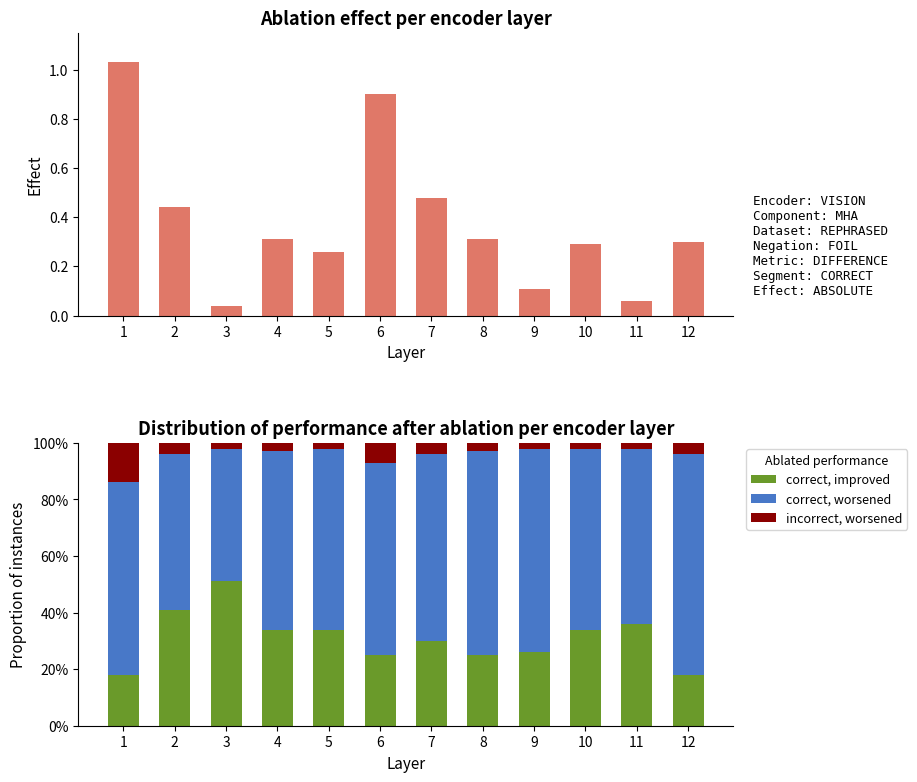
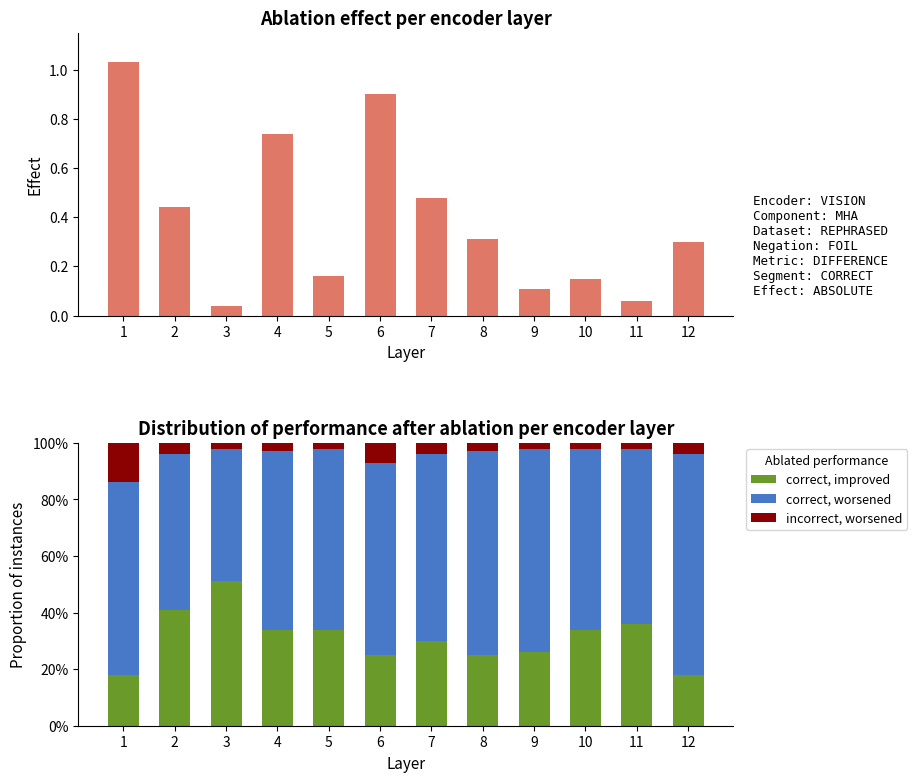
  {
    "Ablation effect per encoder layer": {
      "1": "1.03",
      "2": "0.44",
      "3": "0.04",
-     "4": "0.31",
-     "5": "0.26",
+     "4": "0.74",
+     "5": "0.16",
      "6": "0.90",
      "7": "0.48",
      "8": "0.31",
      "9": "0.11",
-     "10": "0.29",
+     "10": "0.15",
      "11": "0.06",
      "12": "0.30"
    },
    "Distribution of performance after ablation per encoder layer": {
      "correct, improved": {
        "1": "18%",
        "2": "41%",
        "3": "51%",
        "4": "34%",
        "5": "34%",
        "6": "25%",
        "7": "30%",
        "8": "25%",
        "9": "26%",
        "10": "34%",
        "11": "36%",
        "12": "18%"
      },
      "correct, worsened": {
        "1": "68%",
        "2": "55%",
        "3": "47%",
        "4": "63%",
        "5": "64%",
        "6": "68%",
        "7": "66%",
        "8": "72%",
        "9": "72%",
        "10": "64%",
        "11": "62%",
        "12": "78%"
      },
      "incorrect, worsened": {
        "1": "14%",
        "2": "4%",
        "3": "2%",
        "4": "3%",
        "5": "2%",
        "6": "7%",
        "7": "4%",
        "8": "3%",
        "9": "2%",
        "10": "2%",
        "11": "2%",
        "12": "4%"
      }
    }
  }
